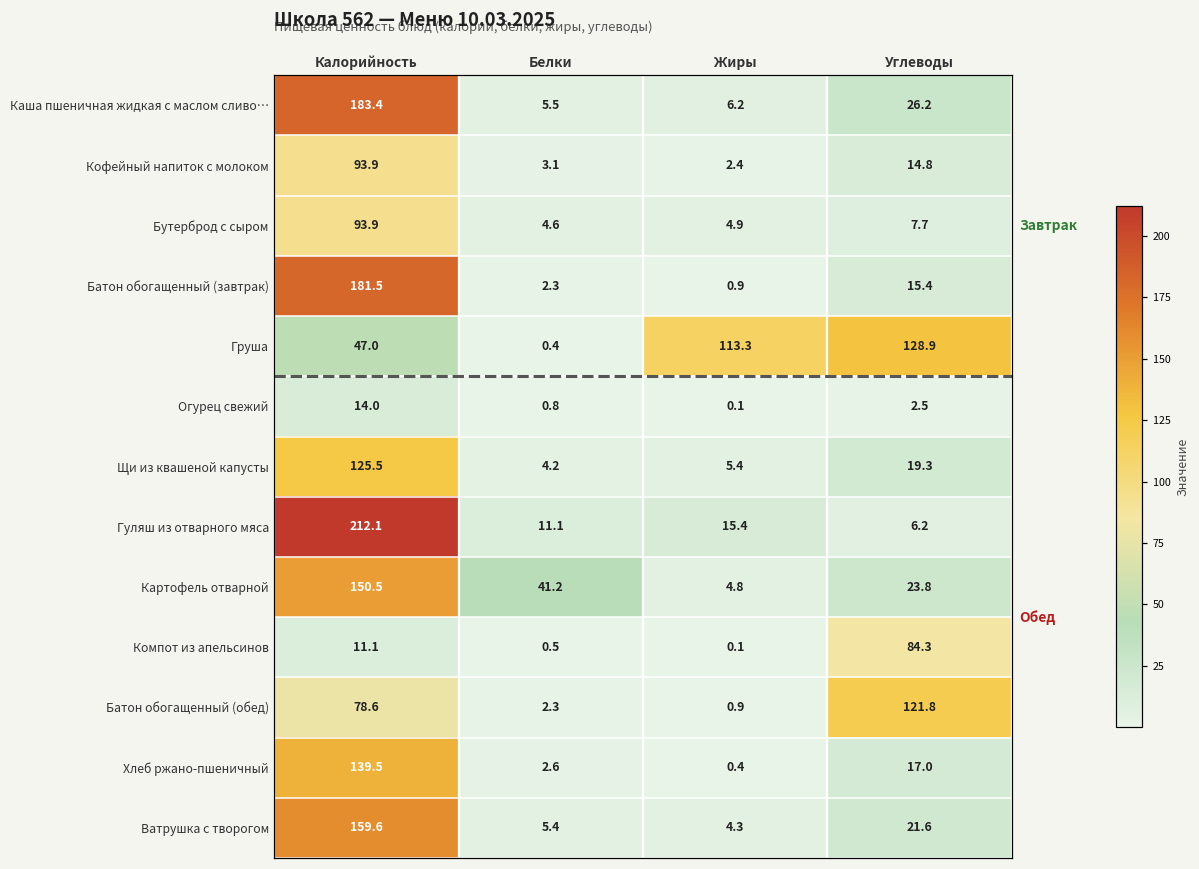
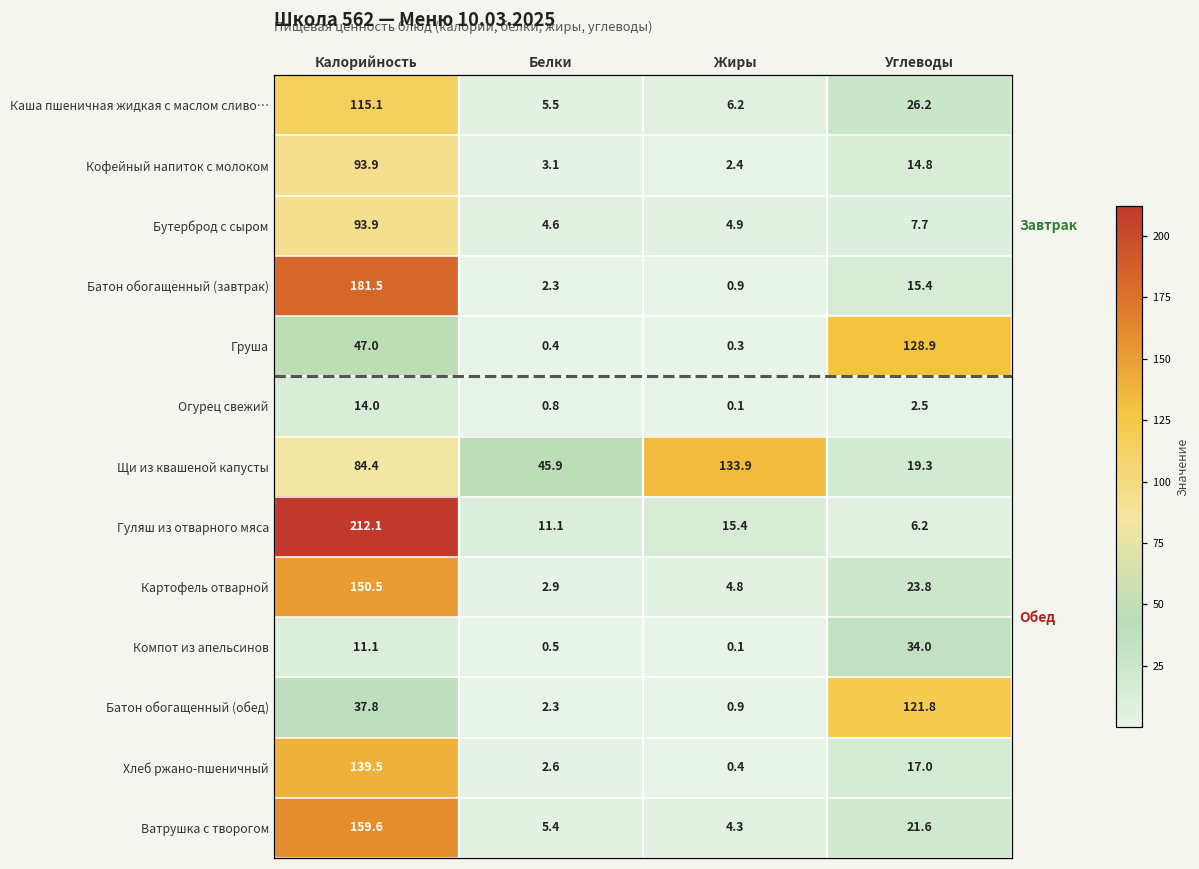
  {
    "Каша пшеничная жидкая с маслом сливо…": {
-     "Калорийность": 183.4,
+     "Калорийность": 115.1,
      "Белки": 5.5,
      "Жиры": 6.2,
      "Углеводы": 26.2
    },
    "Кофейный напиток с молоком": {
      "Калорийность": 93.9,
      "Белки": 3.1,
      "Жиры": 2.4,
      "Углеводы": 14.8
    },
    "Бутерброд с сыром": {
      "Калорийность": 93.9,
      "Белки": 4.6,
      "Жиры": 4.9,
      "Углеводы": 7.7
    },
    "Батон обогащенный (завтрак)": {
      "Калорийность": 181.5,
      "Белки": 2.3,
      "Жиры": 0.9,
      "Углеводы": 15.4
    },
    "Груша": {
      "Калорийность": 47.0,
      "Белки": 0.4,
-     "Жиры": 113.3,
+     "Жиры": 0.3,
      "Углеводы": 128.9
    },
    "Огурец свежий": {
      "Калорийность": 14.0,
      "Белки": 0.8,
      "Жиры": 0.1,
      "Углеводы": 2.5
    },
    "Щи из квашеной капусты": {
-     "Калорийность": 125.5,
-     "Белки": 4.2,
-     "Жиры": 5.4,
+     "Калорийность": 84.4,
+     "Белки": 45.9,
+     "Жиры": 133.9,
      "Углеводы": 19.3
    },
    "Гуляш из отварного мяса": {
      "Калорийность": 212.1,
      "Белки": 11.1,
      "Жиры": 15.4,
      "Углеводы": 6.2
    },
    "Картофель отварной": {
      "Калорийность": 150.5,
-     "Белки": 41.2,
+     "Белки": 2.9,
      "Жиры": 4.8,
      "Углеводы": 23.8
    },
    "Компот из апельсинов": {
      "Калорийность": 11.1,
      "Белки": 0.5,
      "Жиры": 0.1,
-     "Углеводы": 84.3
+     "Углеводы": 34.0
    },
    "Батон обогащенный (обед)": {
-     "Калорийность": 78.6,
+     "Калорийность": 37.8,
      "Белки": 2.3,
      "Жиры": 0.9,
      "Углеводы": 121.8
    },
    "Хлеб ржано-пшеничный": {
      "Калорийность": 139.5,
      "Белки": 2.6,
      "Жиры": 0.4,
      "Углеводы": 17.0
    },
    "Ватрушка с творогом": {
      "Калорийность": 159.6,
      "Белки": 5.4,
      "Жиры": 4.3,
      "Углеводы": 21.6
    }
  }
